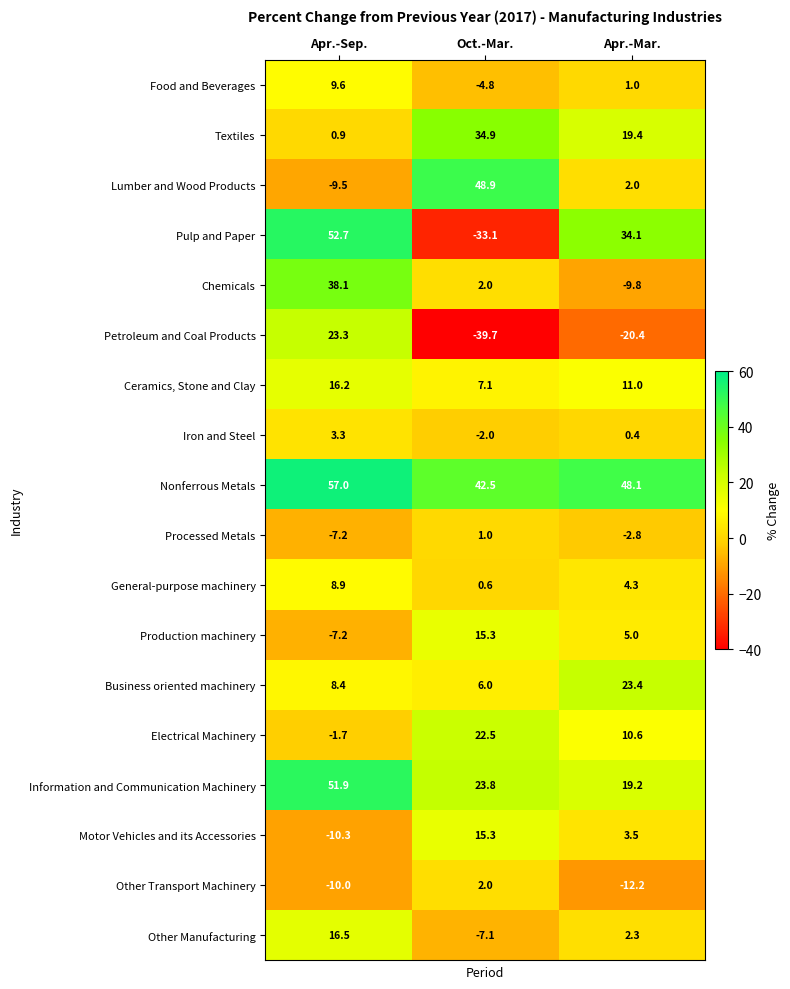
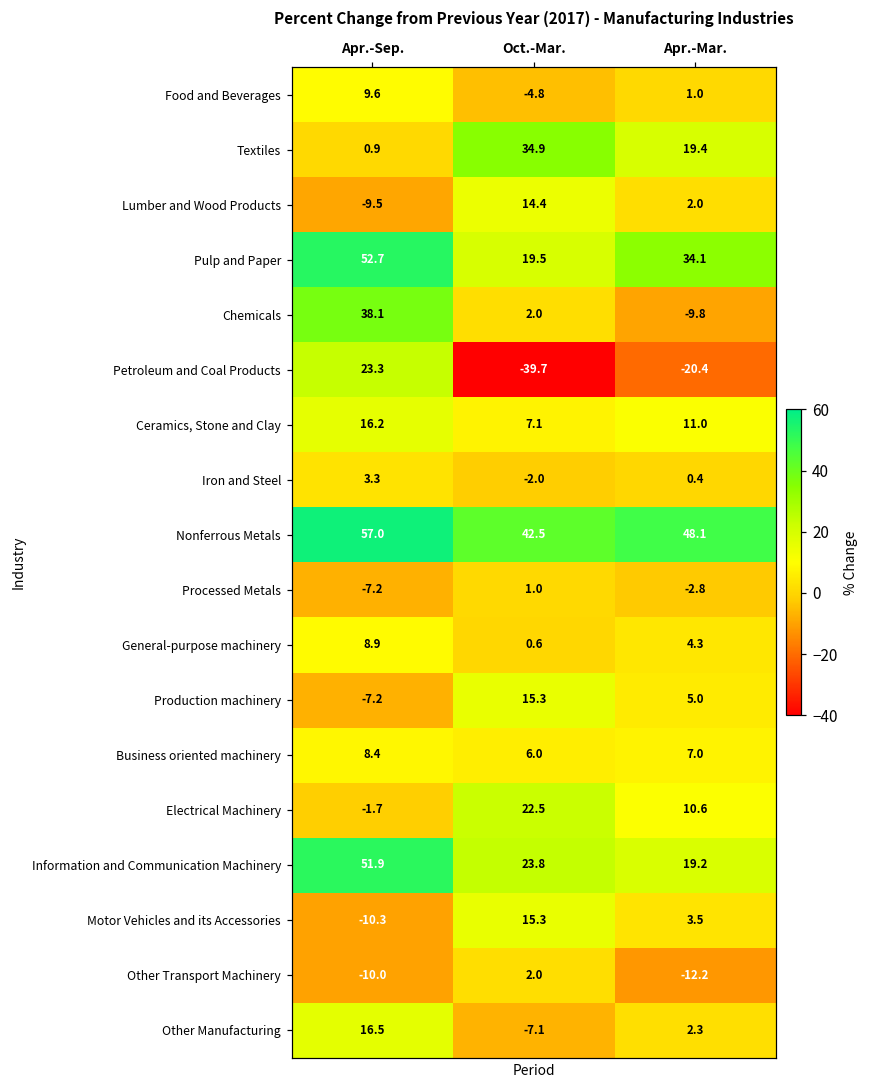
  {
    "Food and Beverages": {
      "Apr.-Sep.": 9.6,
      "Oct.-Mar.": -4.8,
      "Apr.-Mar.": 1.0
    },
    "Textiles": {
      "Apr.-Sep.": 0.9,
      "Oct.-Mar.": 34.9,
      "Apr.-Mar.": 19.4
    },
    "Lumber and Wood Products": {
      "Apr.-Sep.": -9.5,
-     "Oct.-Mar.": 48.9,
+     "Oct.-Mar.": 14.4,
      "Apr.-Mar.": 2.0
    },
    "Pulp and Paper": {
      "Apr.-Sep.": 52.7,
-     "Oct.-Mar.": -33.1,
+     "Oct.-Mar.": 19.5,
      "Apr.-Mar.": 34.1
    },
    "Chemicals": {
      "Apr.-Sep.": 38.1,
      "Oct.-Mar.": 2.0,
      "Apr.-Mar.": -9.8
    },
    "Petroleum and Coal Products": {
      "Apr.-Sep.": 23.3,
      "Oct.-Mar.": -39.7,
      "Apr.-Mar.": -20.4
    },
    "Ceramics, Stone and Clay": {
      "Apr.-Sep.": 16.2,
      "Oct.-Mar.": 7.1,
      "Apr.-Mar.": 11.0
    },
    "Iron and Steel": {
      "Apr.-Sep.": 3.3,
      "Oct.-Mar.": -2.0,
      "Apr.-Mar.": 0.4
    },
    "Nonferrous Metals": {
      "Apr.-Sep.": 57.0,
      "Oct.-Mar.": 42.5,
      "Apr.-Mar.": 48.1
    },
    "Processed Metals": {
      "Apr.-Sep.": -7.2,
      "Oct.-Mar.": 1.0,
      "Apr.-Mar.": -2.8
    },
    "General-purpose machinery": {
      "Apr.-Sep.": 8.9,
      "Oct.-Mar.": 0.6,
      "Apr.-Mar.": 4.3
    },
    "Production machinery": {
      "Apr.-Sep.": -7.2,
      "Oct.-Mar.": 15.3,
      "Apr.-Mar.": 5.0
    },
    "Business oriented machinery": {
      "Apr.-Sep.": 8.4,
      "Oct.-Mar.": 6.0,
-     "Apr.-Mar.": 23.4
+     "Apr.-Mar.": 7.0
    },
    "Electrical Machinery": {
      "Apr.-Sep.": -1.7,
      "Oct.-Mar.": 22.5,
      "Apr.-Mar.": 10.6
    },
    "Information and Communication Machinery": {
      "Apr.-Sep.": 51.9,
      "Oct.-Mar.": 23.8,
      "Apr.-Mar.": 19.2
    },
    "Motor Vehicles and its Accessories": {
      "Apr.-Sep.": -10.3,
      "Oct.-Mar.": 15.3,
      "Apr.-Mar.": 3.5
    },
    "Other Transport Machinery": {
      "Apr.-Sep.": -10.0,
      "Oct.-Mar.": 2.0,
      "Apr.-Mar.": -12.2
    },
    "Other Manufacturing": {
      "Apr.-Sep.": 16.5,
      "Oct.-Mar.": -7.1,
      "Apr.-Mar.": 2.3
    }
  }
